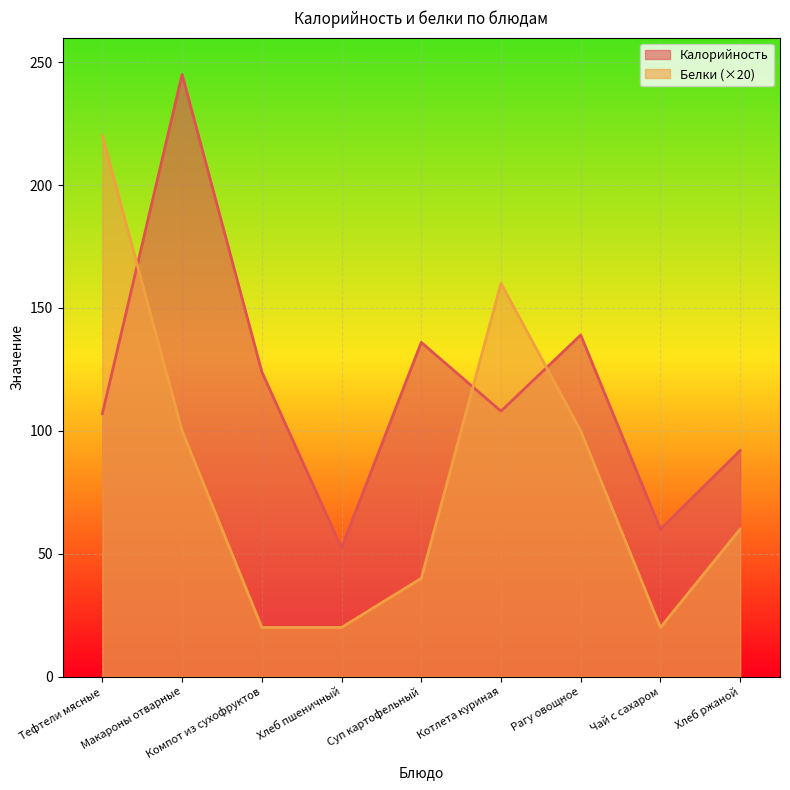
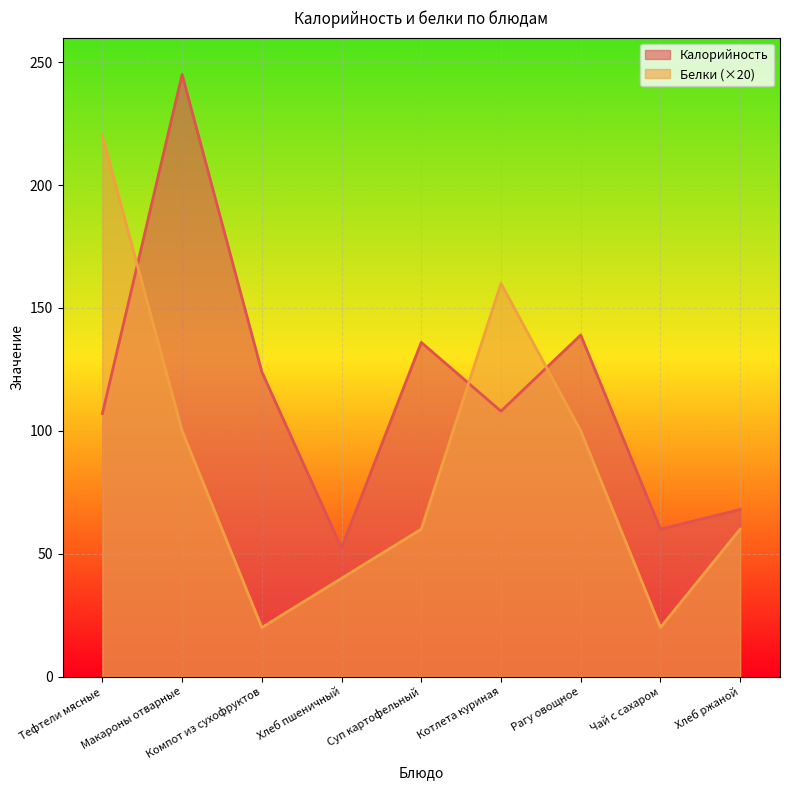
  {
    "Калорийность": {
      "Тефтели мясные": 107,
      "Макароны отварные": 245,
      "Компот из сухофруктов": 124,
      "Хлеб пшеничный": 52,
      "Суп картофельный": 136,
      "Котлета куриная": 108,
      "Рагу овощное": 139,
      "Чай с сахаром": 60,
-     "Хлеб ржаной": 92
+     "Хлеб ржаной": 68
    },
    "Белки (×20)": {
      "Тефтели мясные": 220,
      "Макароны отварные": 100,
      "Компот из сухофруктов": 20,
-     "Хлеб пшеничный": 20,
-     "Суп картофельный": 40,
+     "Хлеб пшеничный": 40,
+     "Суп картофельный": 60,
      "Котлета куриная": 160,
      "Рагу овощное": 100,
      "Чай с сахаром": 20,
      "Хлеб ржаной": 60
    }
  }
